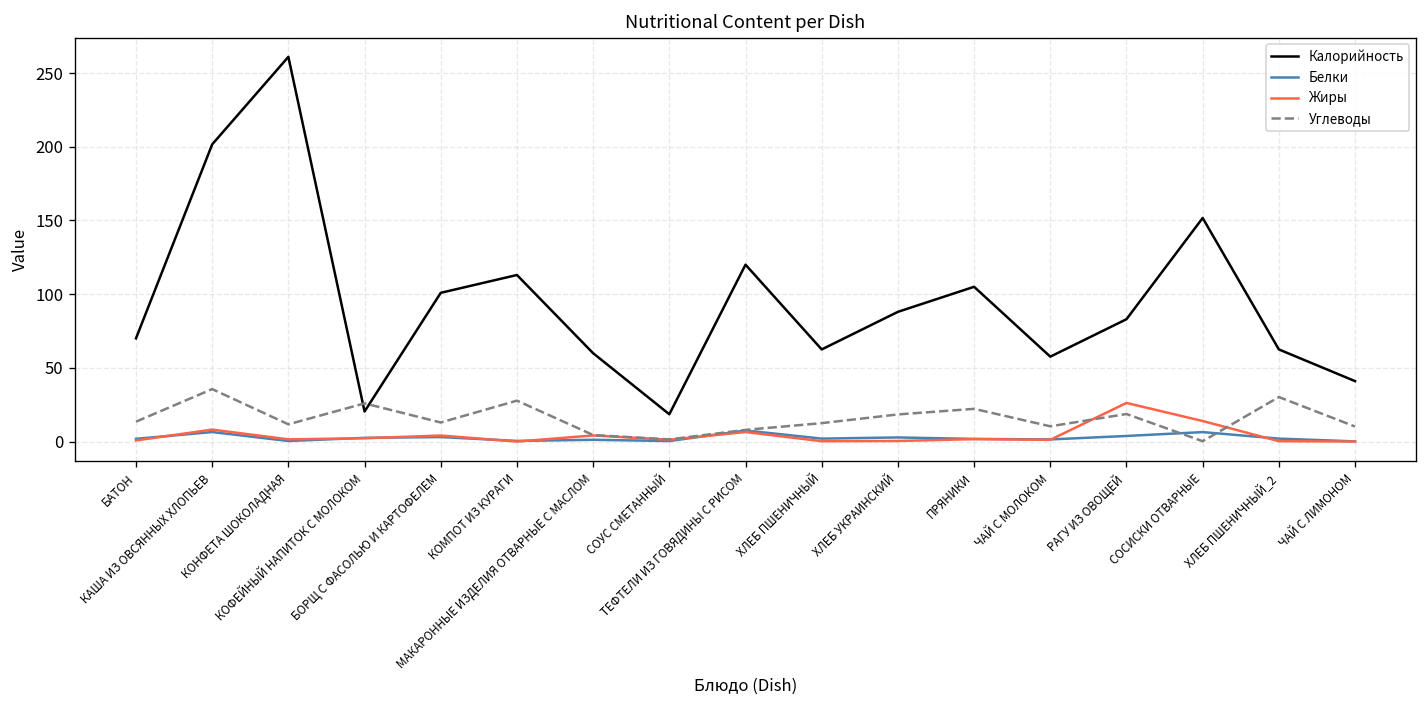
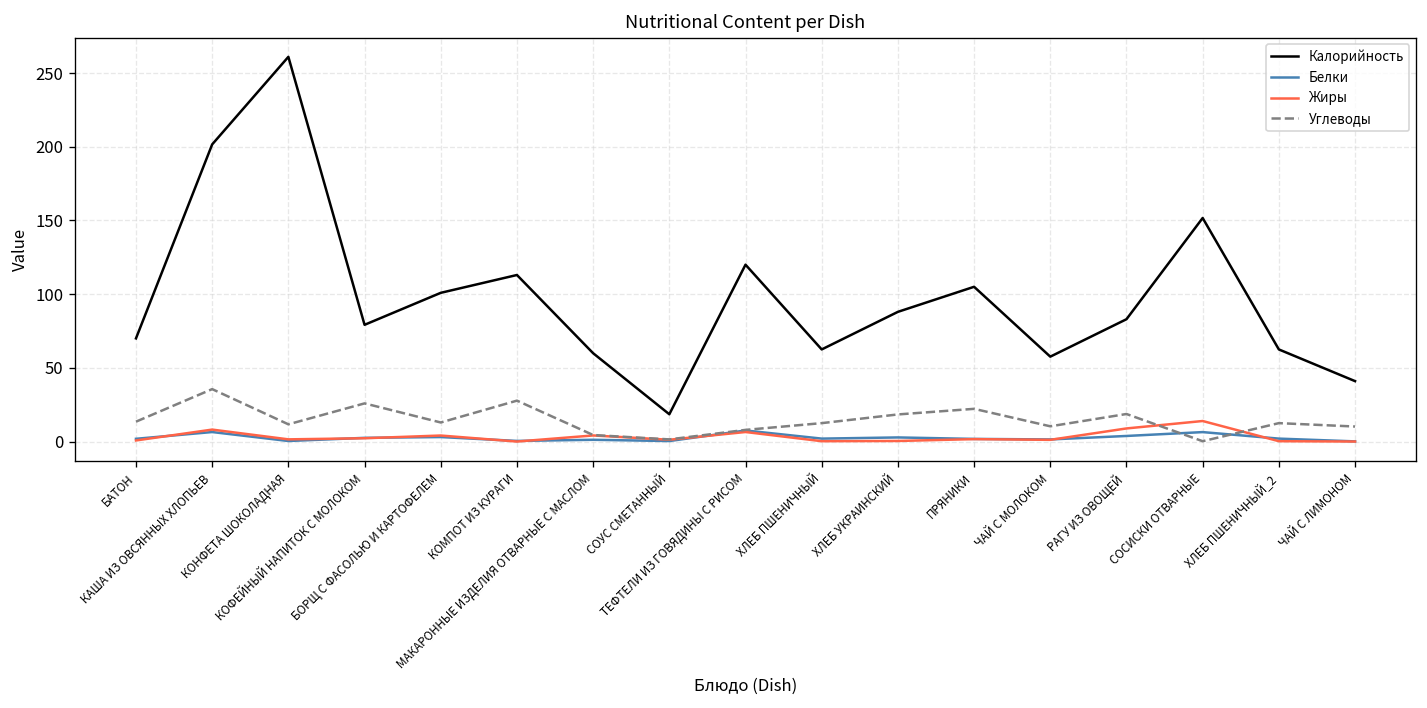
  {
    "Калорийность": {
      "БАТОН": 70,
      "КАША ИЗ ОВСЯННЫХ ХЛОПЬЕВ": 202,
      "КОНФЕТА ШОКОЛАДНАЯ": 261,
-     "КОФЕЙНЫЙ НАПИТОК С МОЛОКОМ": 20,
+     "КОФЕЙНЫЙ НАПИТОК С МОЛОКОМ": 79,
      "БОРЩ С ФАСОЛЬЮ И КАРТОФЕЛЕМ": 101,
      "КОМПОТ ИЗ КУРАГИ": 113,
      "МАКАРОННЫЕ ИЗДЕЛИЯ ОТВАРНЫЕ С МАСЛОМ": 60,
      "СОУС СМЕТАННЫЙ": 19,
      "ТЕФТЕЛИ ИЗ ГОВЯДИНЫ С РИСОМ": 120,
      "ХЛЕБ ПШЕНИЧНЫЙ": 63,
      "ХЛЕБ УКРАИНСКИЙ": 88,
      "ПРЯНИКИ": 105,
      "ЧАЙ С МОЛОКОМ": 58,
      "РАГУ ИЗ ОВОЩЕЙ": 83,
      "СОСИСКИ ОТВАРНЫЕ": 152,
      "ХЛЕБ ПШЕНИЧНЫЙ_2": 63,
      "ЧАЙ С ЛИМОНОМ": 41
    },
    "Белки": {
      "МАКАРОННЫЕ ИЗДЕЛИЯ ОТВАРНЫЕ С МАСЛОМ": 1,
      "ХЛЕБ УКРАИНСКИЙ": 3,
      "РАГУ ИЗ ОВОЩЕЙ": 4,
      "СОСИСКИ ОТВАРНЫЕ": 6
    },
    "Жиры": {
      "ХЛЕБ УКРАИНСКИЙ": 0,
-     "РАГУ ИЗ ОВОЩЕЙ": 26,
+     "РАГУ ИЗ ОВОЩЕЙ": 9,
      "СОСИСКИ ОТВАРНЫЕ": 14
    },
    "Углеводы": {
      "БАТОН": 14,
      "КАША ИЗ ОВСЯННЫХ ХЛОПЬЕВ": 36,
      "КОНФЕТА ШОКОЛАДНАЯ": 12,
      "КОФЕЙНЫЙ НАПИТОК С МОЛОКОМ": 26,
      "БОРЩ С ФАСОЛЬЮ И КАРТОФЕЛЕМ": 13,
      "КОМПОТ ИЗ КУРАГИ": 28,
      "ХЛЕБ ПШЕНИЧНЫЙ": 13,
      "ХЛЕБ УКРАИНСКИЙ": 18,
      "ПРЯНИКИ": 22,
      "ЧАЙ С МОЛОКОМ": 10,
      "РАГУ ИЗ ОВОЩЕЙ": 19,
      "СОСИСКИ ОТВАРНЫЕ": 0,
-     "ХЛЕБ ПШЕНИЧНЫЙ_2": 30,
+     "ХЛЕБ ПШЕНИЧНЫЙ_2": 13,
      "ЧАЙ С ЛИМОНОМ": 10
    }
  }
